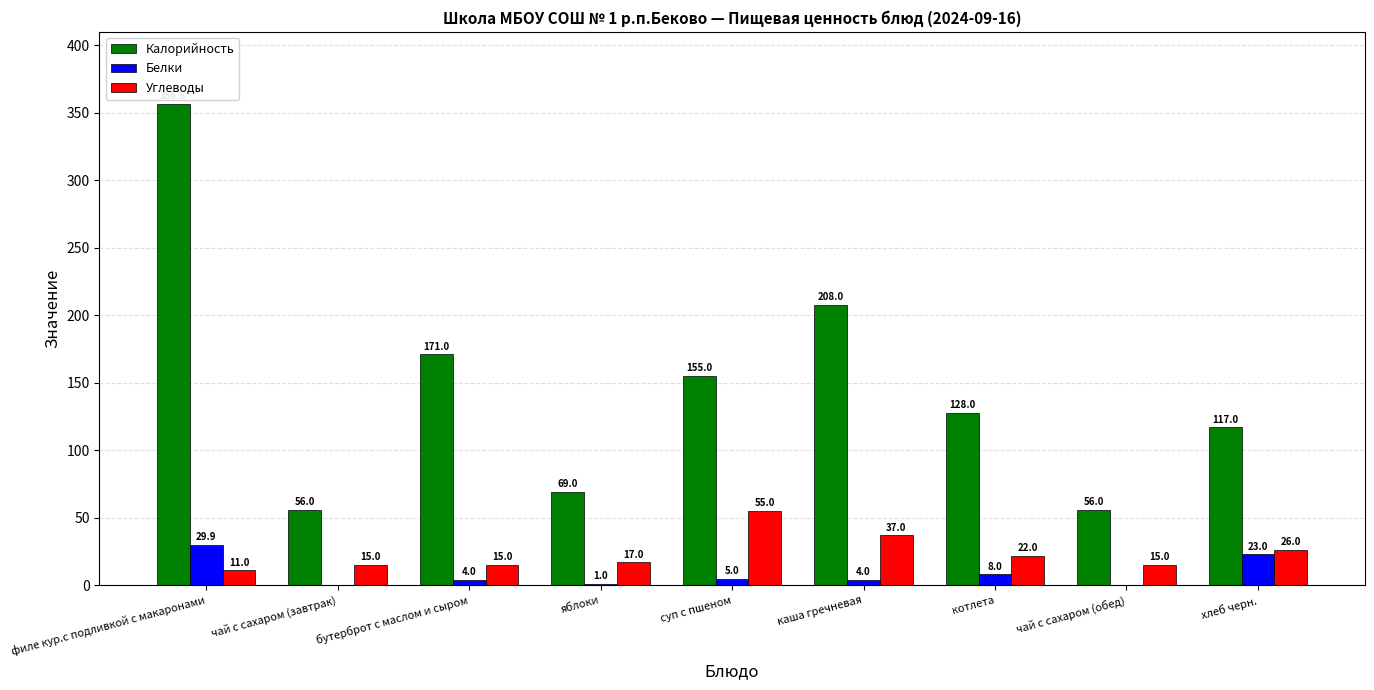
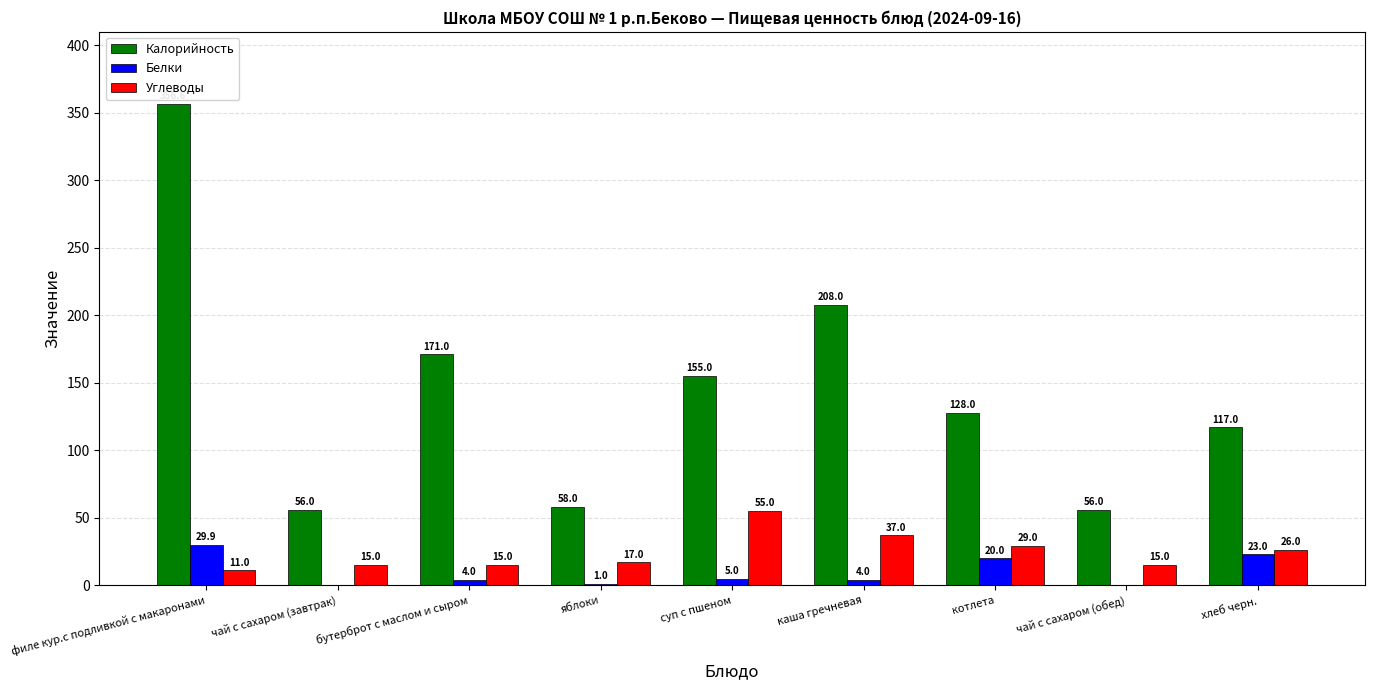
  {
    "Калорийность": {
      "чай с сахаром (завтрак)": 56.0,
      "бутерброт с маслом и сыром": 171.0,
-     "яблоки": 69.0,
+     "яблоки": 58.0,
      "суп с пшеном": 155.0,
      "каша гречневая": 208.0,
      "котлета": 128.0,
      "чай с сахаром (обед)": 56.0,
      "хлеб черн.": 117.0
    },
    "Белки": {
      "филе кур.с подливкой с макаронами": 29.9,
      "бутерброт с маслом и сыром": 4.0,
      "яблоки": 1.0,
      "суп с пшеном": 5.0,
      "каша гречневая": 4.0,
-     "котлета": 8.0,
+     "котлета": 20.0,
      "хлеб черн.": 23.0
    },
    "Углеводы": {
      "филе кур.с подливкой с макаронами": 11.0,
      "чай с сахаром (завтрак)": 15.0,
      "бутерброт с маслом и сыром": 15.0,
      "яблоки": 17.0,
      "суп с пшеном": 55.0,
      "каша гречневая": 37.0,
-     "котлета": 22.0,
+     "котлета": 29.0,
      "чай с сахаром (обед)": 15.0,
      "хлеб черн.": 26.0
    }
  }
